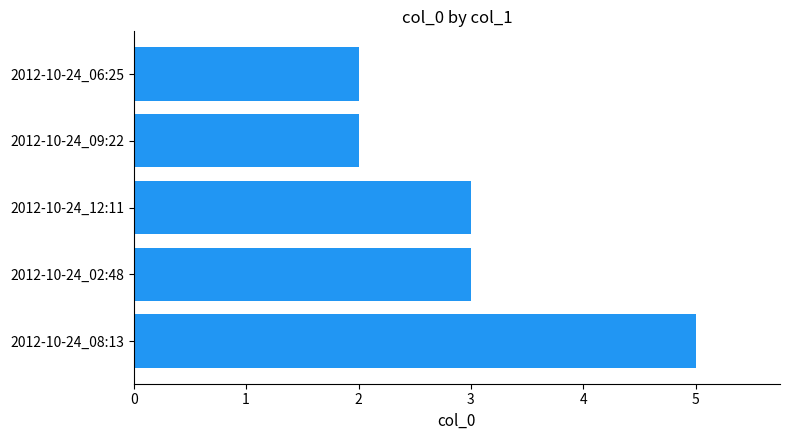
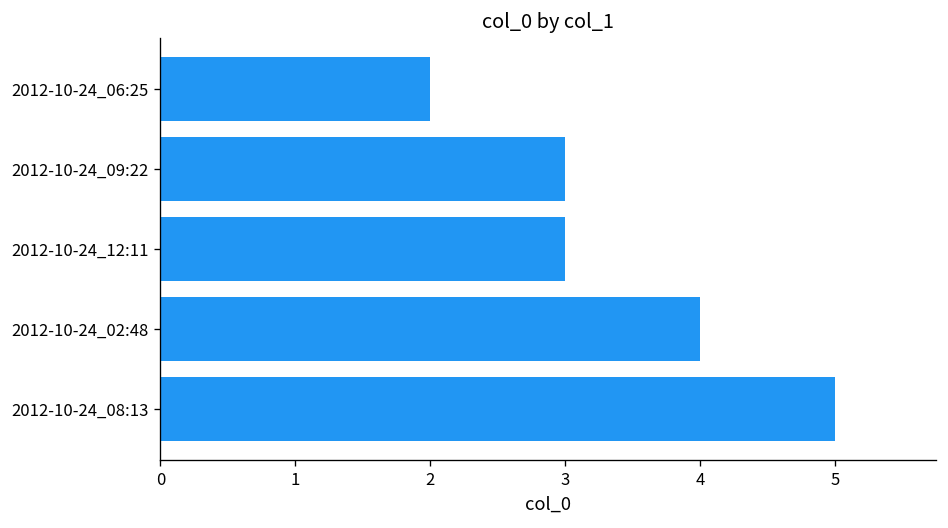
  {
    "2012-10-24_06:25": 2,
-   "2012-10-24_09:22": 2,
+   "2012-10-24_09:22": 3,
    "2012-10-24_12:11": 3,
-   "2012-10-24_02:48": 3,
+   "2012-10-24_02:48": 4,
    "2012-10-24_08:13": 5
  }
